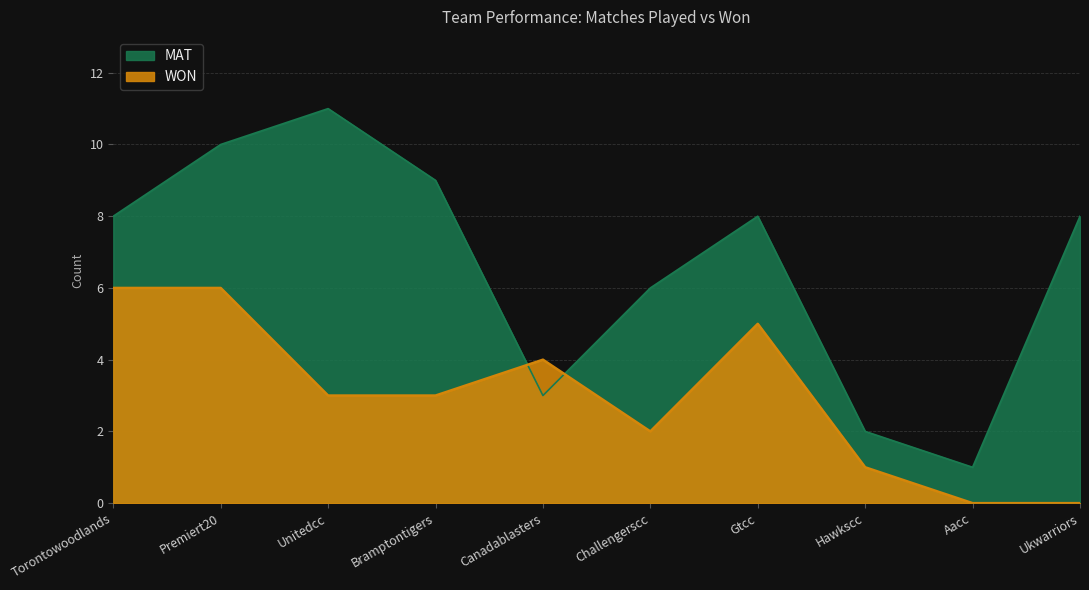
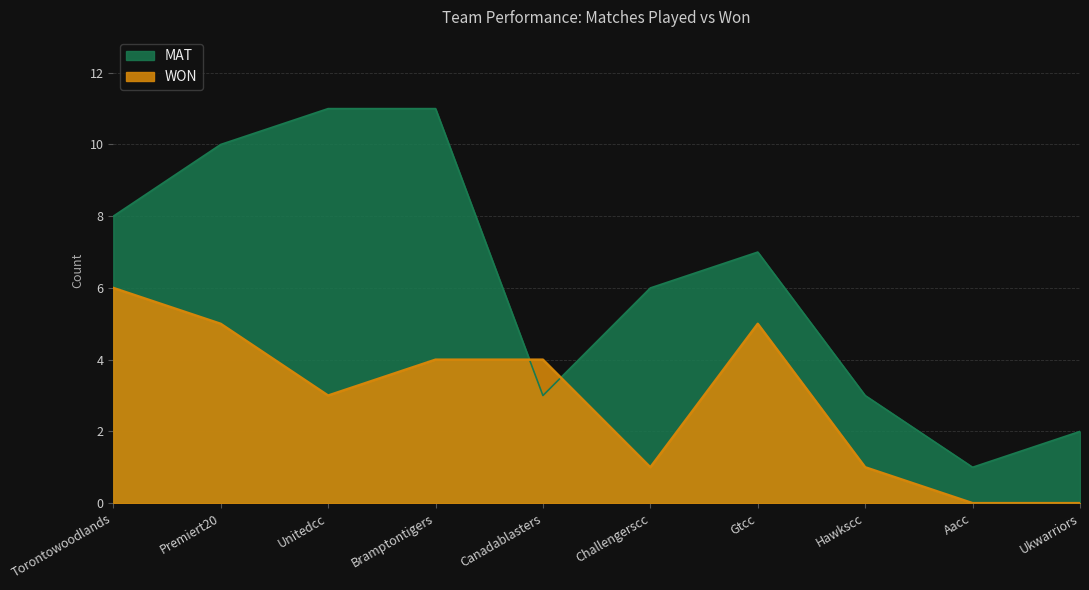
  {
    "MAT": {
      "Torontowoodlands": 8,
      "Premiert20": 10,
      "Unitedcc": 11,
-     "Bramptontigers": 9,
+     "Bramptontigers": 11,
      "Canadablasters": 3,
      "Challengerscc": 6,
-     "Gtcc": 8,
-     "Hawkscc": 2,
+     "Gtcc": 7,
+     "Hawkscc": 3,
      "Aacc": 1,
-     "Ukwarriors": 8
+     "Ukwarriors": 2
    },
    "WON": {
      "Torontowoodlands": 6,
-     "Premiert20": 6,
+     "Premiert20": 5,
      "Unitedcc": 3,
-     "Bramptontigers": 3,
+     "Bramptontigers": 4,
      "Canadablasters": 4,
-     "Challengerscc": 2,
+     "Challengerscc": 1,
      "Gtcc": 5,
      "Hawkscc": 1,
      "Aacc": 0,
      "Ukwarriors": 0
    }
  }
